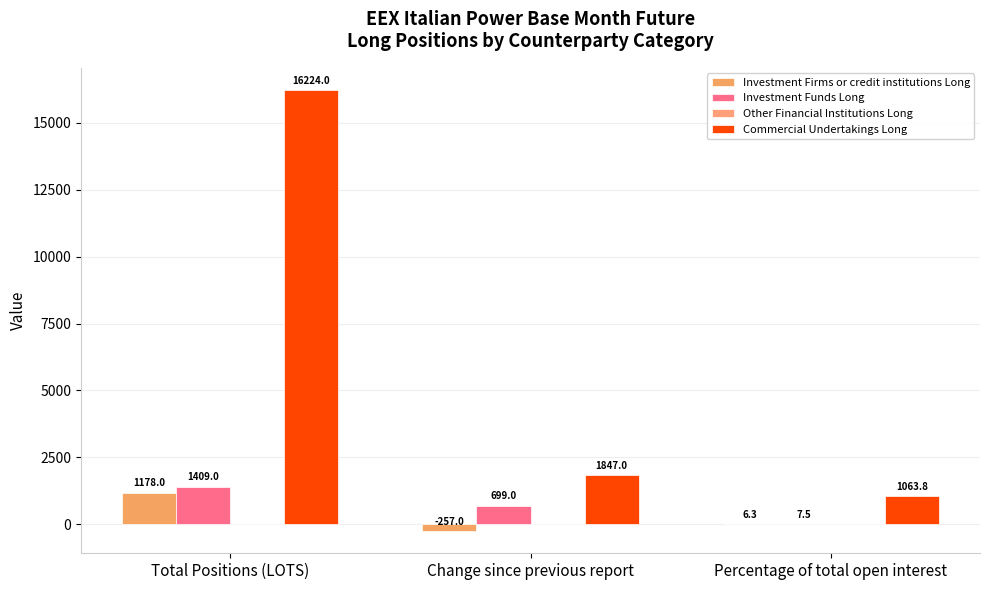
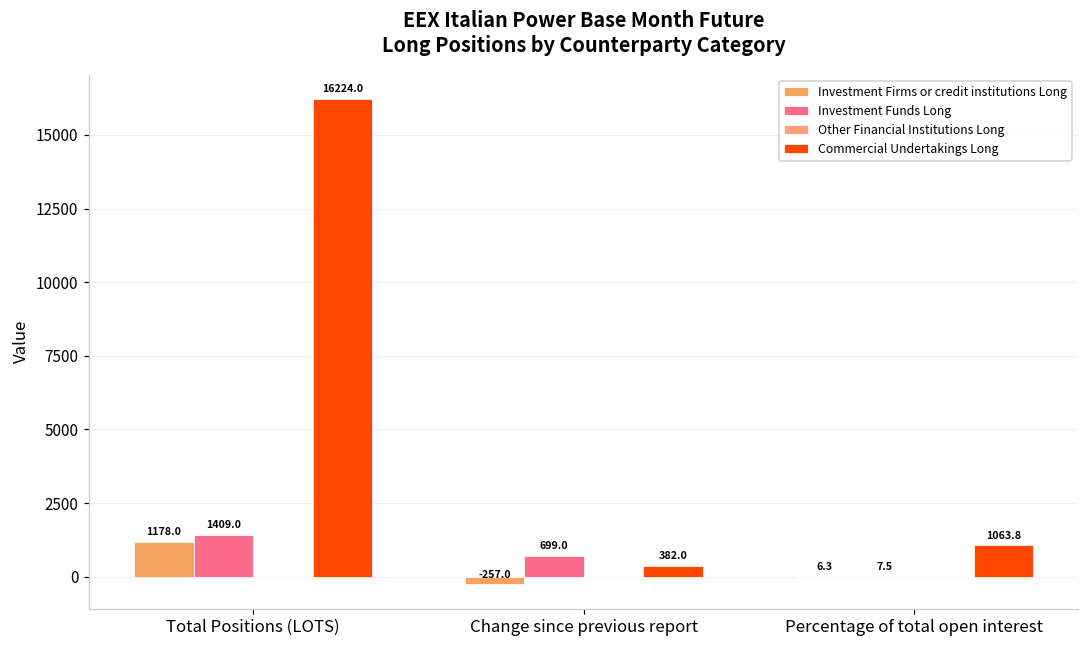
  {
    "Commercial Undertakings Long": {
      "Total Positions (LOTS)": 16224.0,
-     "Change since previous report": 1847.0,
+     "Change since previous report": 382.0,
      "Percentage of total open interest": 1063.8
    }
  }
